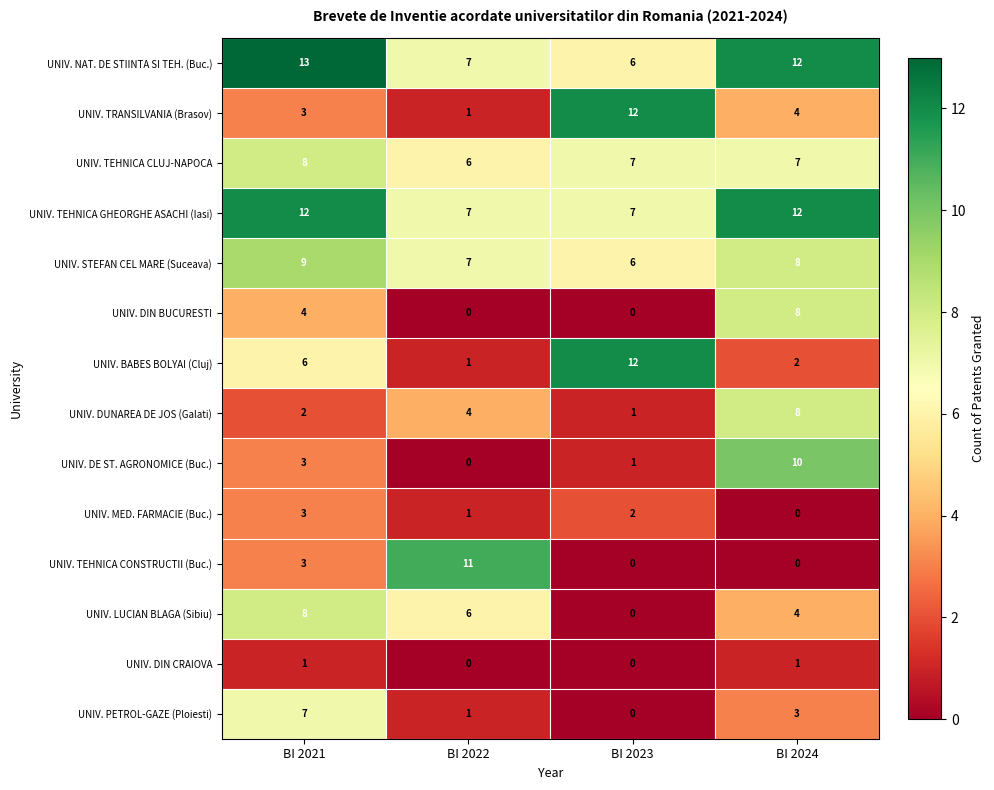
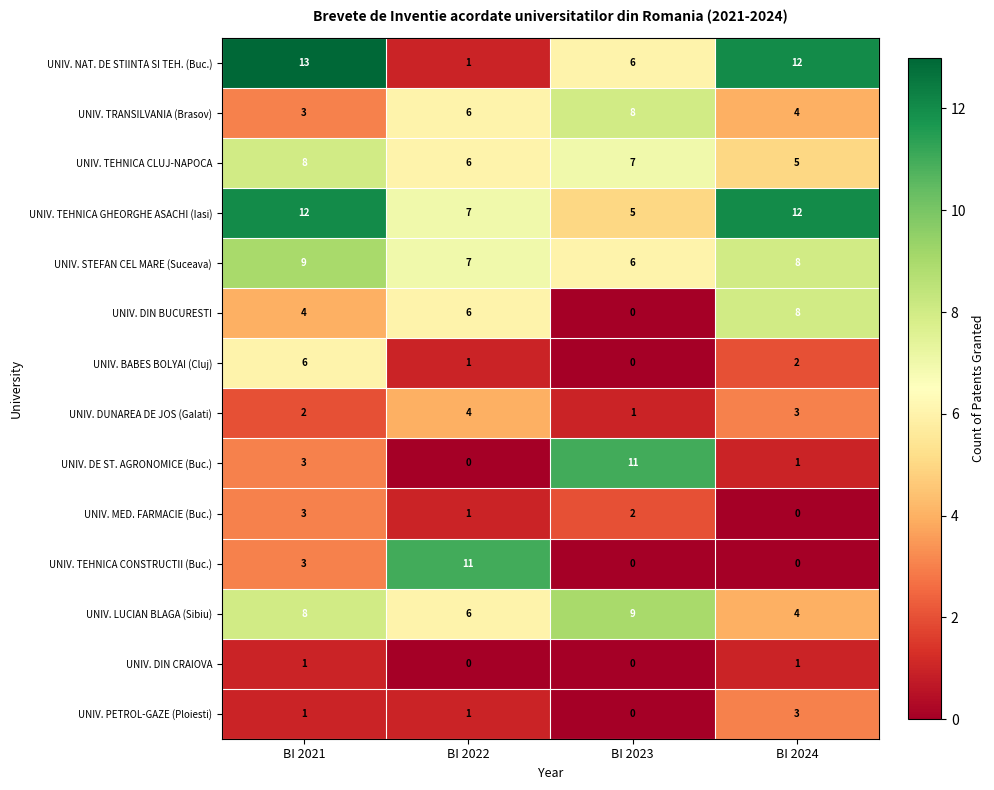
  {
    "UNIV. NAT. DE STIINTA SI TEH. (Buc.)": {
      "BI 2021": 13,
-     "BI 2022": 7,
+     "BI 2022": 1,
      "BI 2023": 6,
      "BI 2024": 12
    },
    "UNIV. TRANSILVANIA (Brasov)": {
      "BI 2021": 3,
-     "BI 2022": 1,
-     "BI 2023": 12,
+     "BI 2022": 6,
+     "BI 2023": 8,
      "BI 2024": 4
    },
    "UNIV. TEHNICA CLUJ-NAPOCA": {
      "BI 2021": 8,
      "BI 2022": 6,
      "BI 2023": 7,
-     "BI 2024": 7
+     "BI 2024": 5
    },
    "UNIV. TEHNICA GHEORGHE ASACHI (Iasi)": {
      "BI 2021": 12,
      "BI 2022": 7,
-     "BI 2023": 7,
+     "BI 2023": 5,
      "BI 2024": 12
    },
    "UNIV. STEFAN CEL MARE (Suceava)": {
      "BI 2021": 9,
      "BI 2022": 7,
      "BI 2023": 6,
      "BI 2024": 8
    },
    "UNIV. DIN BUCURESTI": {
      "BI 2021": 4,
-     "BI 2022": 0,
+     "BI 2022": 6,
      "BI 2023": 0,
      "BI 2024": 8
    },
    "UNIV. BABES BOLYAI (Cluj)": {
      "BI 2021": 6,
      "BI 2022": 1,
-     "BI 2023": 12,
+     "BI 2023": 0,
      "BI 2024": 2
    },
    "UNIV. DUNAREA DE JOS (Galati)": {
      "BI 2021": 2,
      "BI 2022": 4,
      "BI 2023": 1,
-     "BI 2024": 8
+     "BI 2024": 3
    },
    "UNIV. DE ST. AGRONOMICE (Buc.)": {
      "BI 2021": 3,
      "BI 2022": 0,
-     "BI 2023": 1,
-     "BI 2024": 10
+     "BI 2023": 11,
+     "BI 2024": 1
    },
    "UNIV. MED. FARMACIE (Buc.)": {
      "BI 2021": 3,
      "BI 2022": 1,
      "BI 2023": 2,
      "BI 2024": 0
    },
    "UNIV. TEHNICA CONSTRUCTII (Buc.)": {
      "BI 2021": 3,
      "BI 2022": 11,
      "BI 2023": 0,
      "BI 2024": 0
    },
    "UNIV. LUCIAN BLAGA (Sibiu)": {
      "BI 2021": 8,
      "BI 2022": 6,
-     "BI 2023": 0,
+     "BI 2023": 9,
      "BI 2024": 4
    },
    "UNIV. DIN CRAIOVA": {
      "BI 2021": 1,
      "BI 2022": 0,
      "BI 2023": 0,
      "BI 2024": 1
    },
    "UNIV. PETROL-GAZE (Ploiesti)": {
-     "BI 2021": 7,
+     "BI 2021": 1,
      "BI 2022": 1,
      "BI 2023": 0,
      "BI 2024": 3
    }
  }
